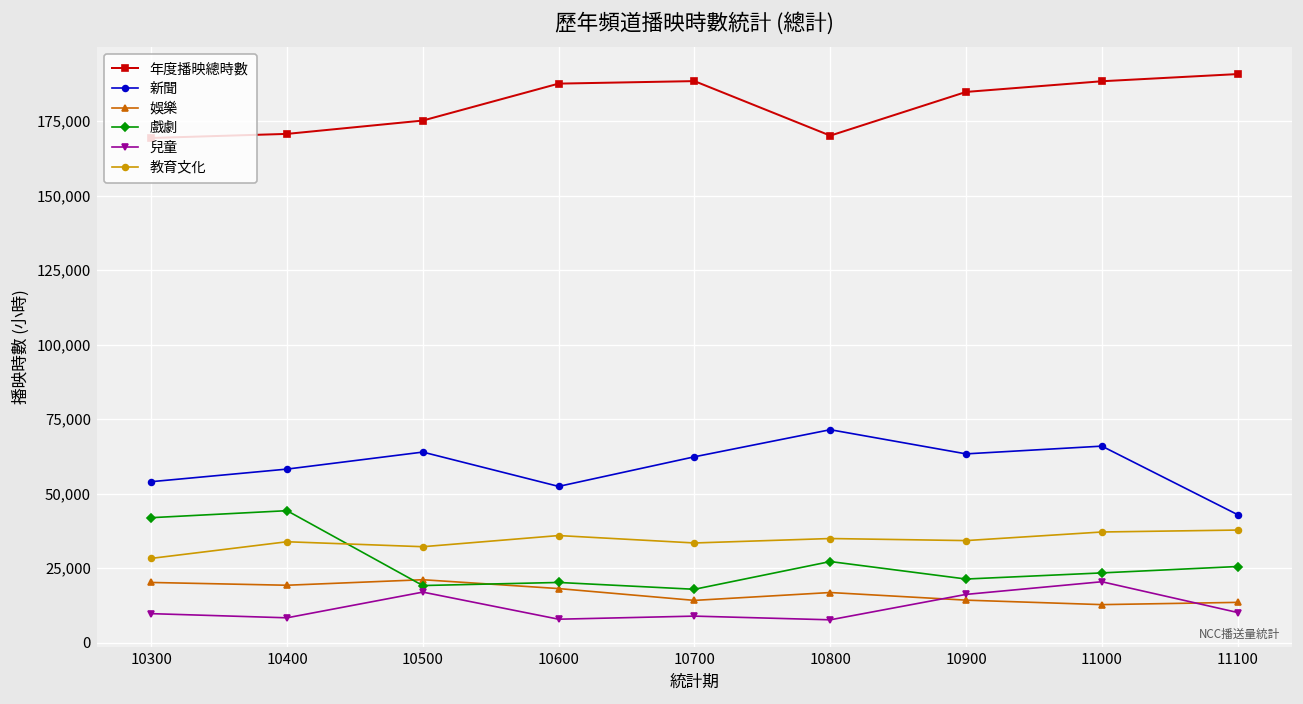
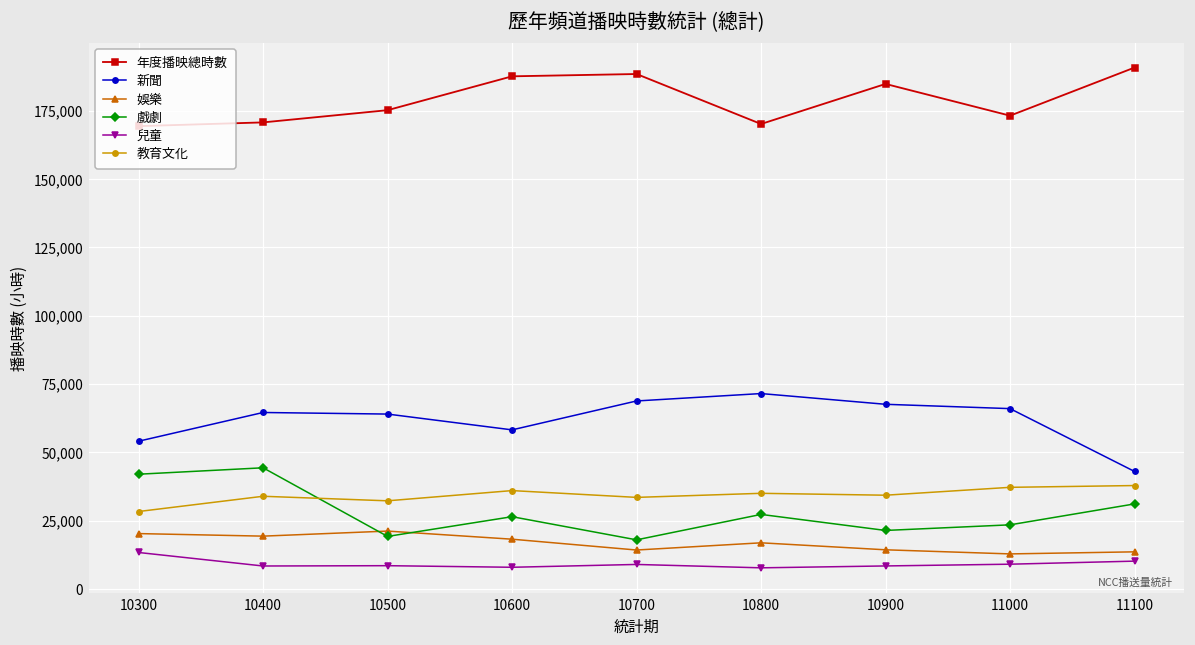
  {
    "年度播映總時數": {
      "10400": "171,000",
      "10500": "175,000",
      "10600": "188,000",
      "10700": "188,000",
      "10800": "170,000",
      "10900": "185,000",
-     "11000": "188,000",
+     "11000": "173,000",
      "11100": "191,000"
    },
    "新聞": {
      "10300": "54,000",
-     "10400": "58,000",
+     "10400": "65,000",
      "10500": "64,000",
-     "10600": "52,000",
-     "10700": "62,000",
+     "10600": "58,000",
+     "10700": "69,000",
      "10800": "71,000",
-     "10900": "63,000",
+     "10900": "68,000",
      "11000": "66,000",
      "11100": "43,000"
    },
    "戲劇": {
      "10300": "42,000",
      "10400": "44,000",
      "10500": "19,000",
-     "10600": "20,000",
+     "10600": "26,000",
      "10700": "18,000",
      "10800": "27,000",
      "10900": "21,000",
      "11000": "23,000",
-     "11100": "26,000"
+     "11100": "31,000"
    },
    "兒童": {
-     "10300": "10,000",
+     "10300": "13,000",
      "10400": "8,000",
-     "10500": "17,000",
+     "10500": "8,000",
      "10600": "8,000",
      "10700": "9,000",
      "10800": "8,000",
-     "10900": "16,000",
-     "11000": "20,000",
+     "10900": "8,000",
+     "11000": "9,000",
      "11100": "10,000"
    }
  }
